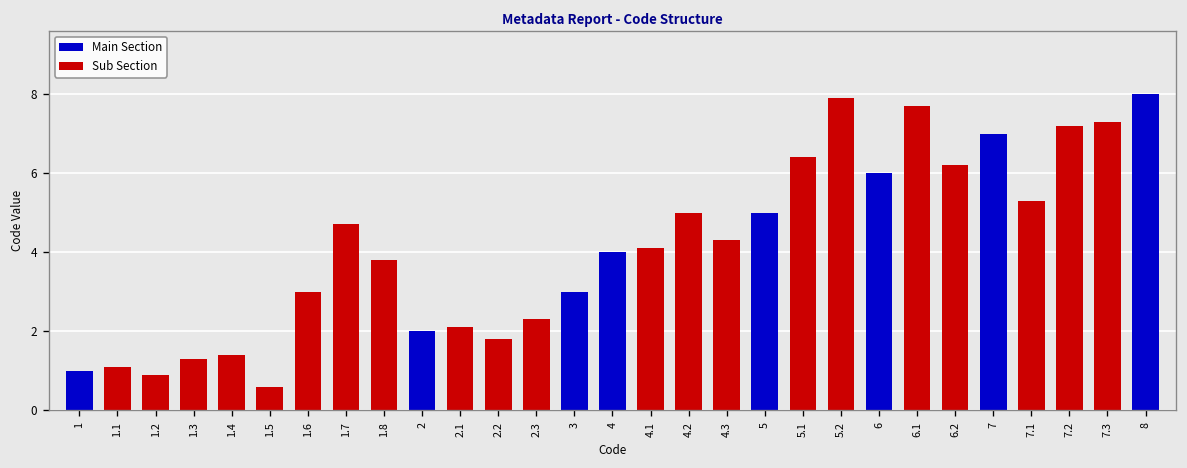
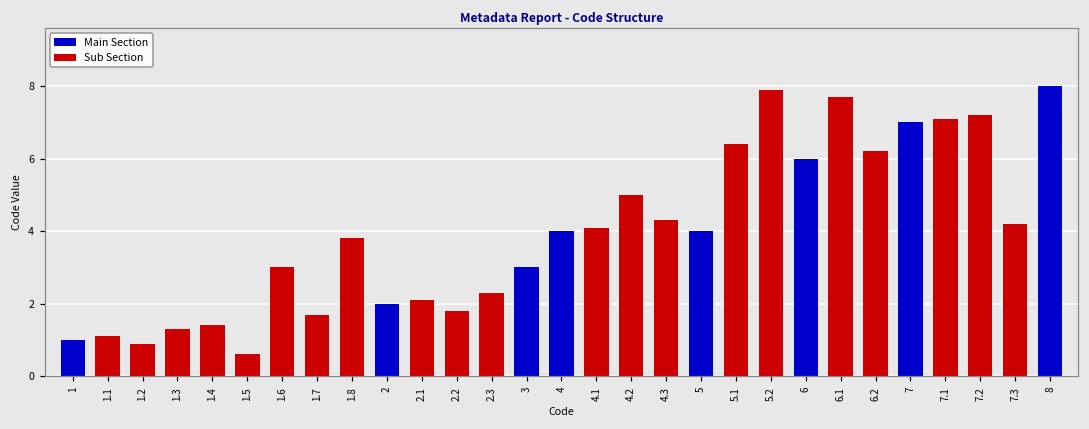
  {
    "Main Section": {
      "1": 1,
      "2": 2,
      "3": 3,
      "4": 4,
-     "5": 5,
+     "5": 4,
      "6": 6,
      "7": 7,
      "8": 8
    },
    "Sub Section": {
      "1.1": 1.1,
      "1.2": 0.9,
      "1.3": 1.3,
      "1.4": 1.4,
      "1.5": 0.6,
      "1.6": 3.0,
-     "1.7": 4.7,
+     "1.7": 1.7,
      "1.8": 3.8,
      "2.1": 2.1,
      "2.2": 1.8,
      "2.3": 2.3,
      "4.1": 4.1,
      "4.2": 5.0,
      "4.3": 4.3,
      "5.1": 6.4,
      "5.2": 7.9,
      "6.1": 7.7,
      "6.2": 6.2,
-     "7.1": 5.3,
+     "7.1": 7.1,
      "7.2": 7.2,
-     "7.3": 7.3
+     "7.3": 4.2
    }
  }
